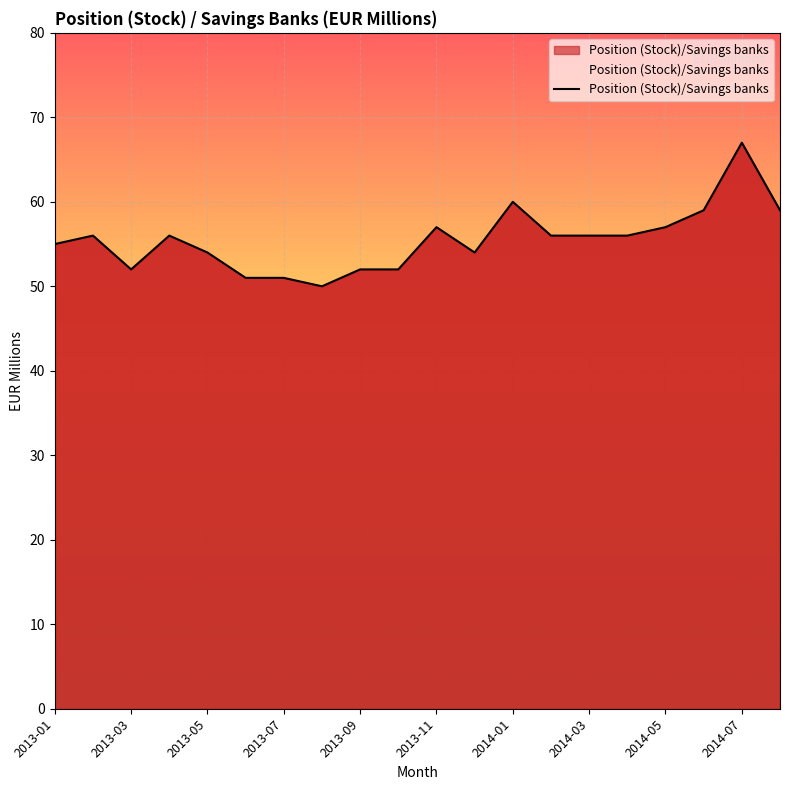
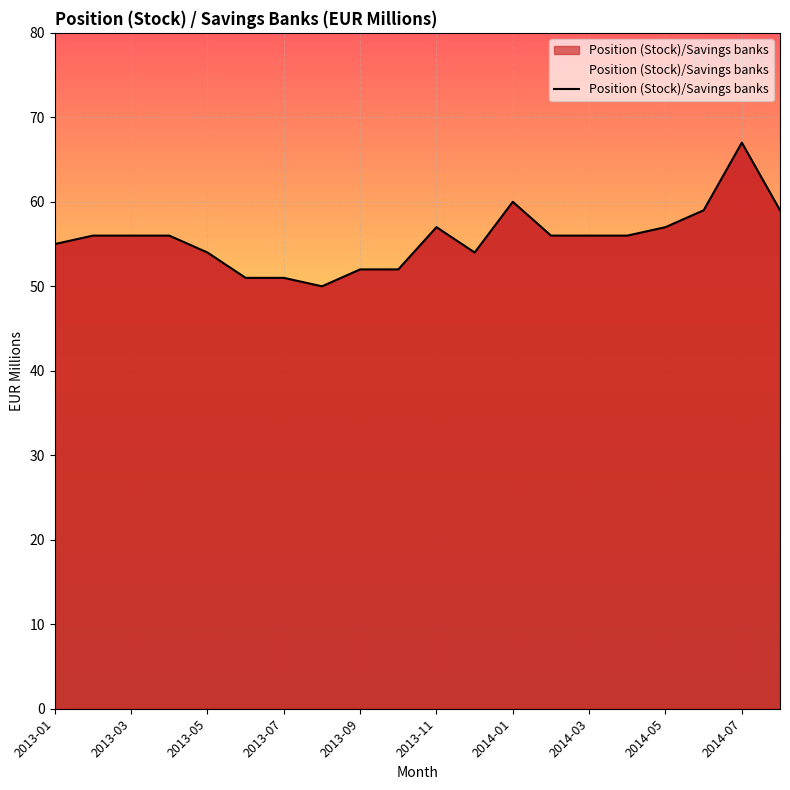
  {
    "2013-01": 55,
-   "2013-03": 52,
+   "2013-03": 56,
    "2013-05": 54,
    "2013-07": 51,
    "2013-09": 52,
    "2013-11": 57,
    "2014-01": 60,
    "2014-03": 56,
    "2014-05": 57,
    "2014-07": 67
  }
